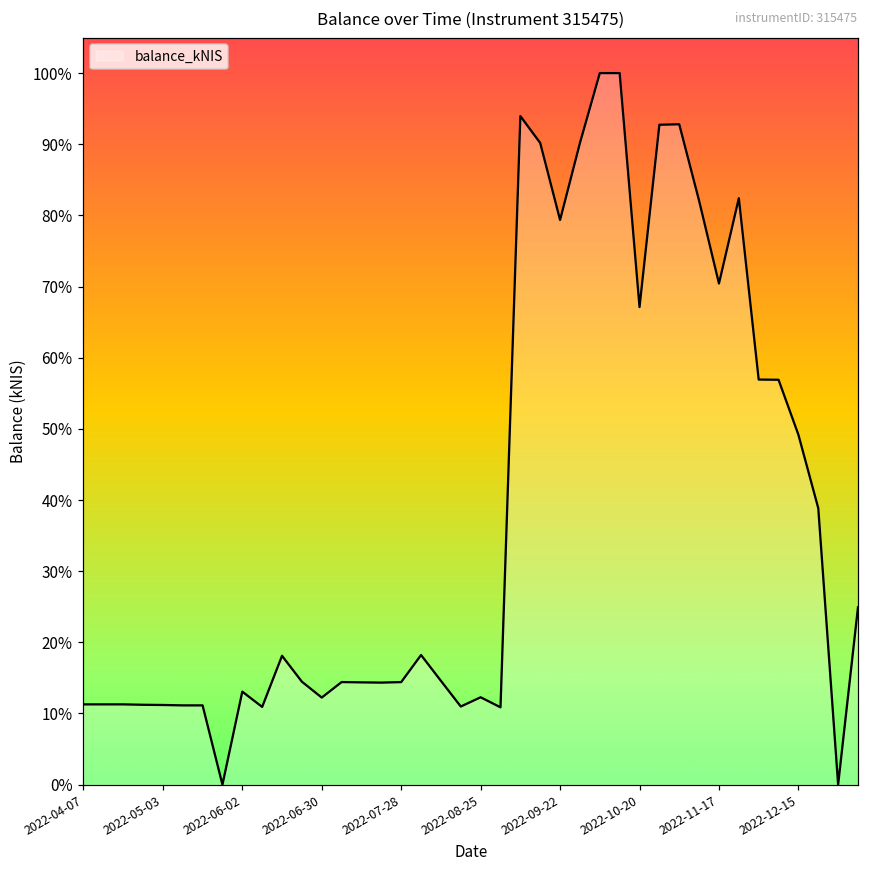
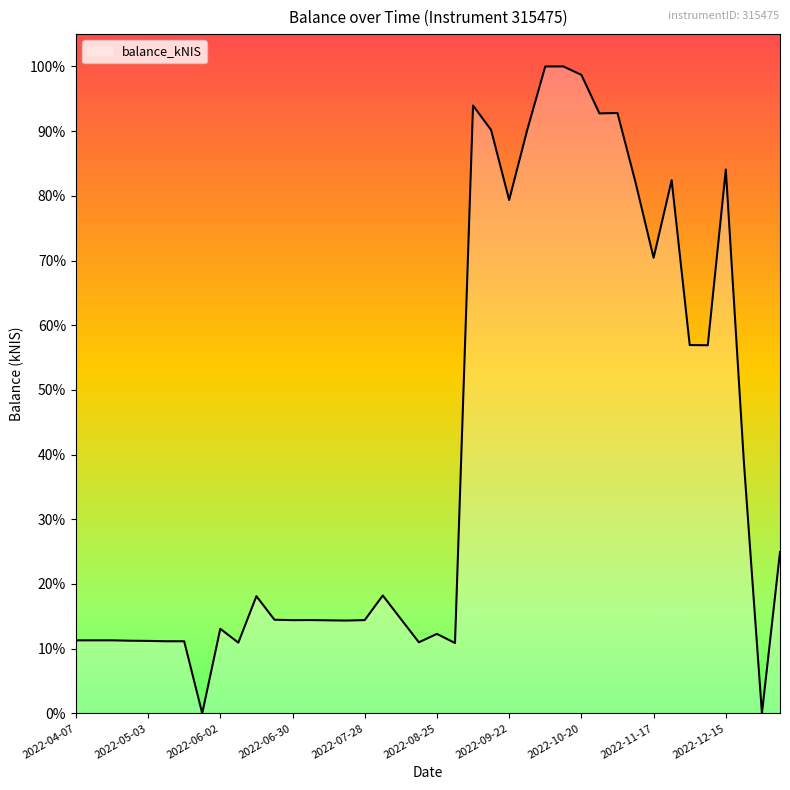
  {
    "2022-04-07": "11%",
    "2022-05-03": "11%",
    "2022-06-02": "13%",
-   "2022-06-30": "12%",
+   "2022-06-30": "14%",
    "2022-07-28": "14%",
    "2022-08-25": "12%",
    "2022-09-22": "79%",
-   "2022-10-20": "67%",
+   "2022-10-20": "99%",
    "2022-11-17": "70%",
-   "2022-12-15": "49%"
+   "2022-12-15": "84%"
  }
